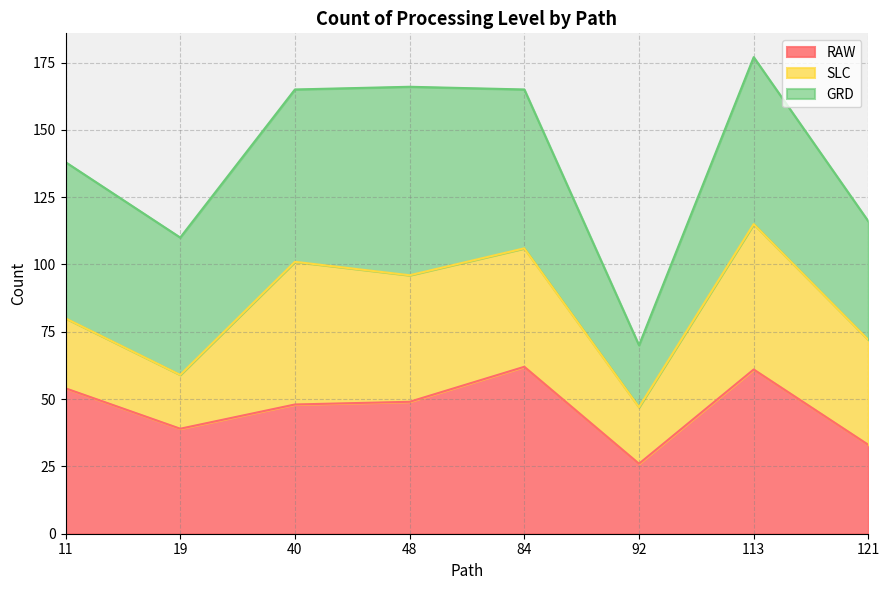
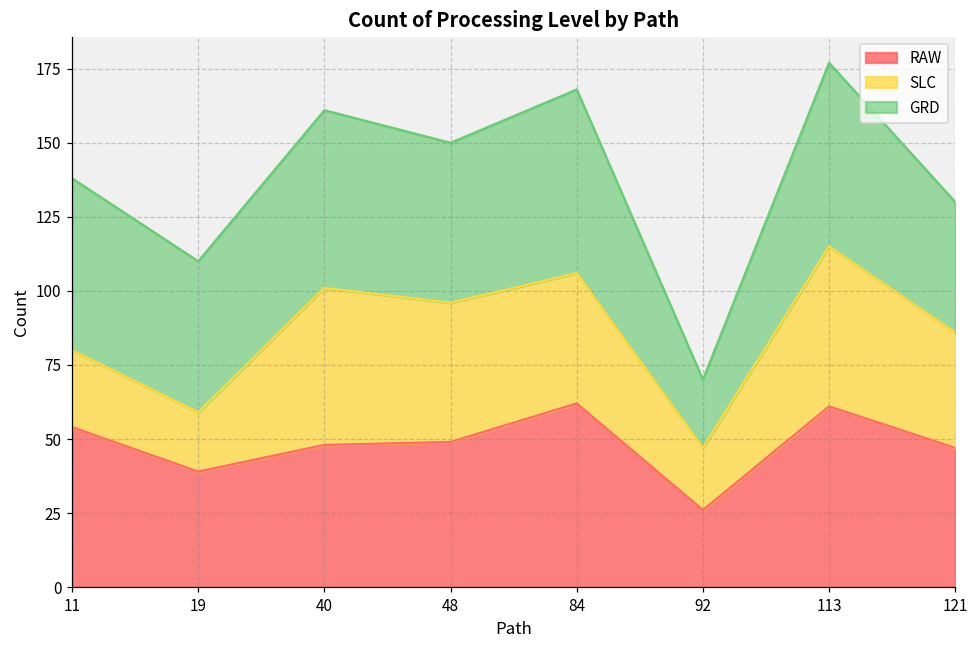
  {
    "RAW": {
      "11": 54,
      "19": 39,
      "40": 48,
      "48": 49,
      "84": 62,
      "92": 26,
      "113": 61,
-     "121": 33
+     "121": 47
    },
    "SLC": {
      "11": 26,
      "19": 20,
      "40": 53,
      "48": 47,
      "84": 44,
      "92": 21,
      "113": 54,
      "121": 39
    },
    "GRD": {
      "11": 58,
      "19": 51,
-     "40": 64,
-     "48": 70,
-     "84": 59,
+     "40": 60,
+     "48": 54,
+     "84": 62,
      "92": 23,
      "113": 62,
      "121": 44
    }
  }
